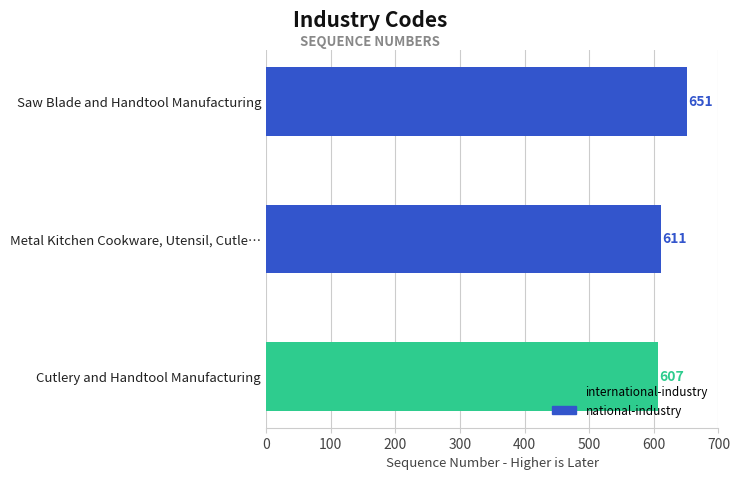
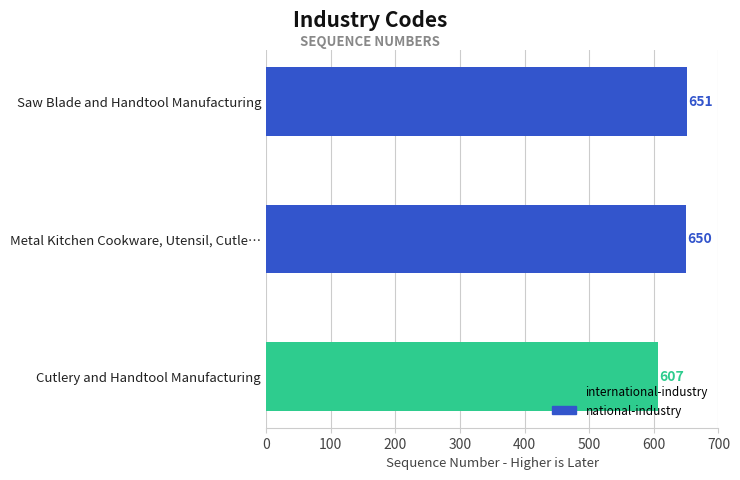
  {
    "Saw Blade and Handtool Manufacturing": 651,
-   "Metal Kitchen Cookware, Utensil, Cutle…": 611,
+   "Metal Kitchen Cookware, Utensil, Cutle…": 650,
    "Cutlery and Handtool Manufacturing": 607
  }
